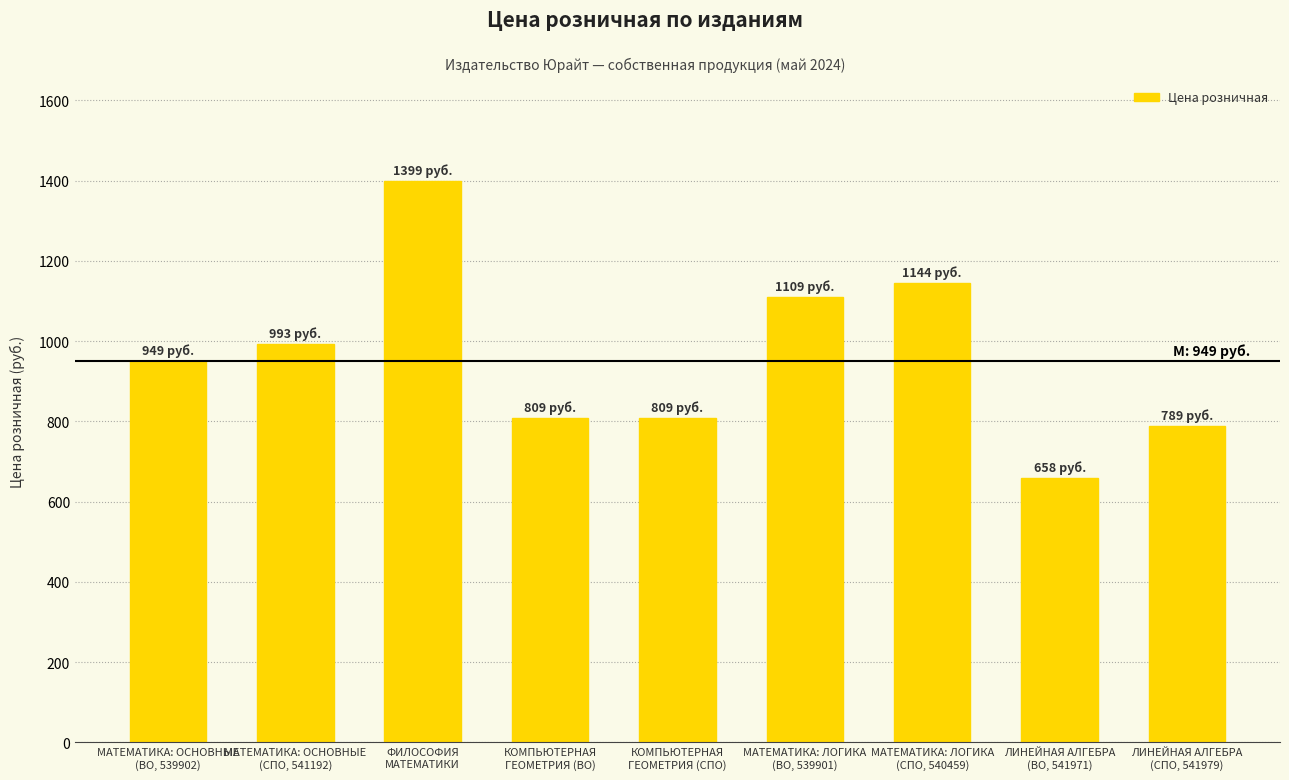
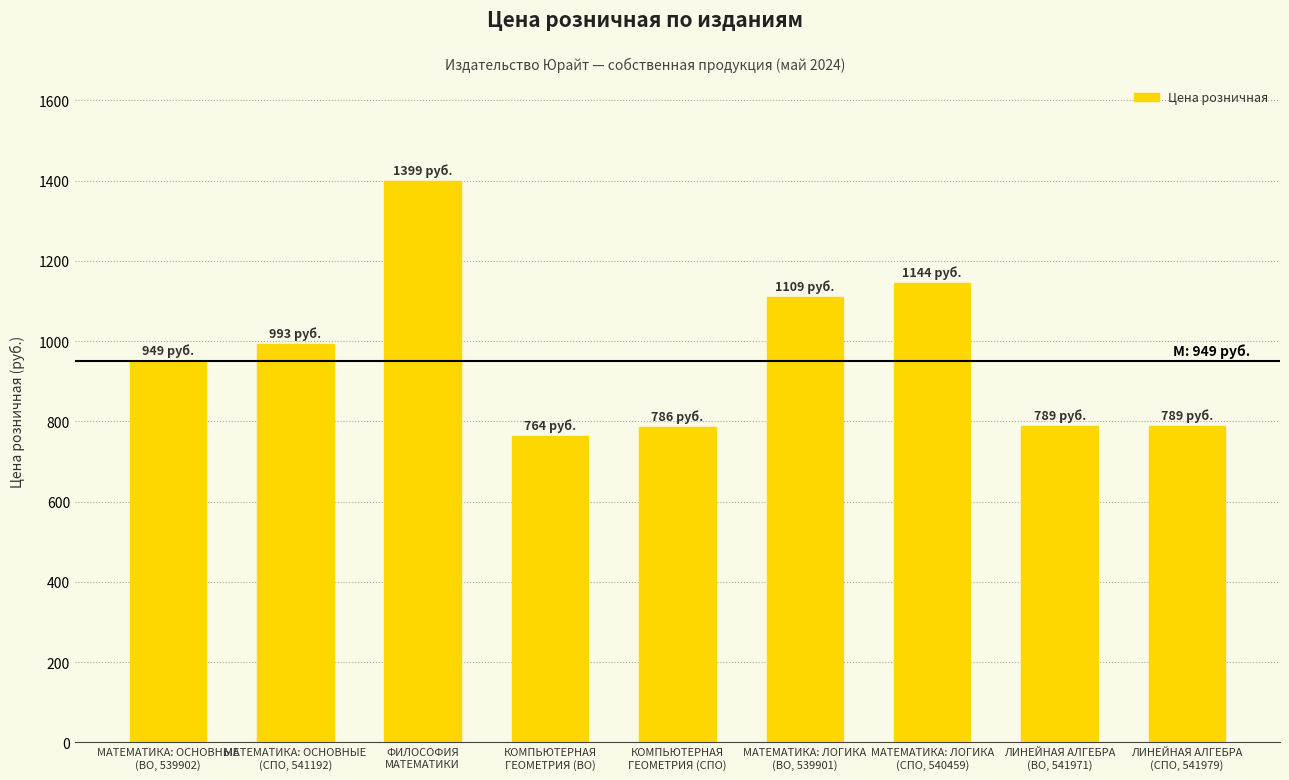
  {
    "МАТЕМАТИКА: ОСНОВНЫЕ (ВО, 539902)": 949,
    "ФИЛОСОФИЯ МАТЕМАТИКИ": 1399,
-   "КОМПЬЮТЕРНАЯ ГЕОМЕТРИЯ (ВО)": 809,
-   "КОМПЬЮТЕРНАЯ ГЕОМЕТРИЯ (СПО)": 809,
+   "КОМПЬЮТЕРНАЯ ГЕОМЕТРИЯ (ВО)": 764,
+   "КОМПЬЮТЕРНАЯ ГЕОМЕТРИЯ (СПО)": 786,
    "МАТЕМАТИКА: ЛОГИКА (ВО, 539901)": 1109,
-   "ЛИНЕЙНАЯ АЛГЕБРА (ВО, 541971)": 658,
+   "ЛИНЕЙНАЯ АЛГЕБРА (ВО, 541971)": 789,
    "ЛИНЕЙНАЯ АЛГЕБРА (СПО, 541979)": 789
  }
